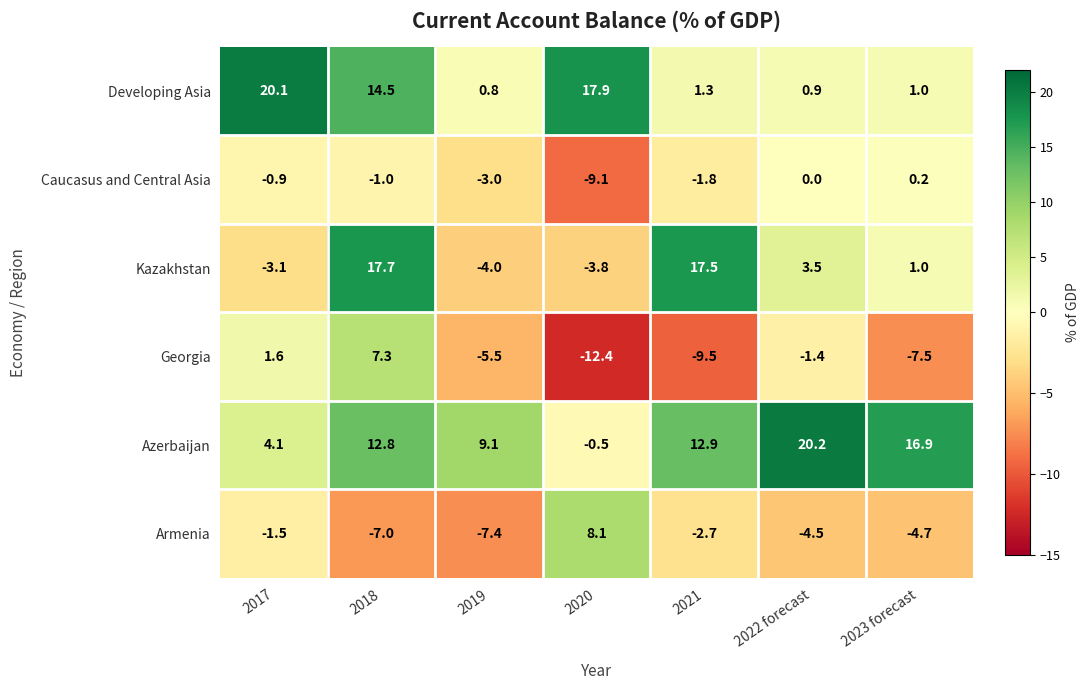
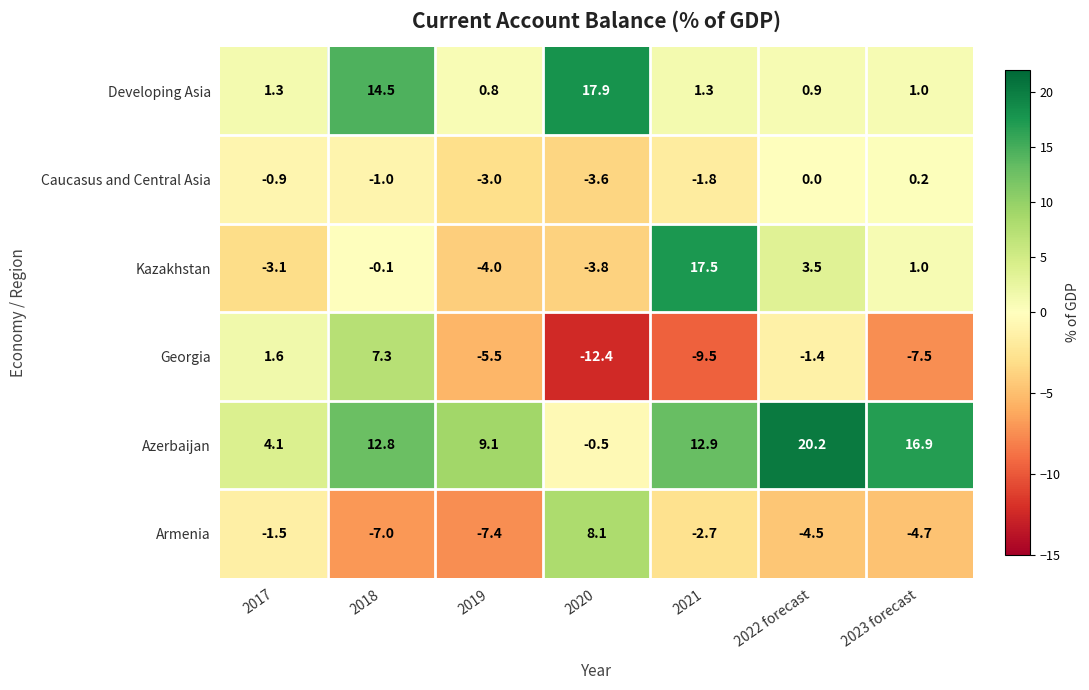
  {
    "Developing Asia": {
-     "2017": 20.1,
+     "2017": 1.3,
      "2018": 14.5,
      "2019": 0.8,
      "2020": 17.9,
      "2021": 1.3,
      "2022 forecast": 0.9,
      "2023 forecast": 1.0
    },
    "Caucasus and Central Asia": {
      "2017": -0.9,
      "2018": -1.0,
      "2019": -3.0,
-     "2020": -9.1,
+     "2020": -3.6,
      "2021": -1.8,
      "2022 forecast": 0.0,
      "2023 forecast": 0.2
    },
    "Kazakhstan": {
      "2017": -3.1,
-     "2018": 17.7,
+     "2018": -0.1,
      "2019": -4.0,
      "2020": -3.8,
      "2021": 17.5,
      "2022 forecast": 3.5,
      "2023 forecast": 1.0
    },
    "Georgia": {
      "2017": 1.6,
      "2018": 7.3,
      "2019": -5.5,
      "2020": -12.4,
      "2021": -9.5,
      "2022 forecast": -1.4,
      "2023 forecast": -7.5
    },
    "Azerbaijan": {
      "2017": 4.1,
      "2018": 12.8,
      "2019": 9.1,
      "2020": -0.5,
      "2021": 12.9,
      "2022 forecast": 20.2,
      "2023 forecast": 16.9
    },
    "Armenia": {
      "2017": -1.5,
      "2018": -7.0,
      "2019": -7.4,
      "2020": 8.1,
      "2021": -2.7,
      "2022 forecast": -4.5,
      "2023 forecast": -4.7
    }
  }
